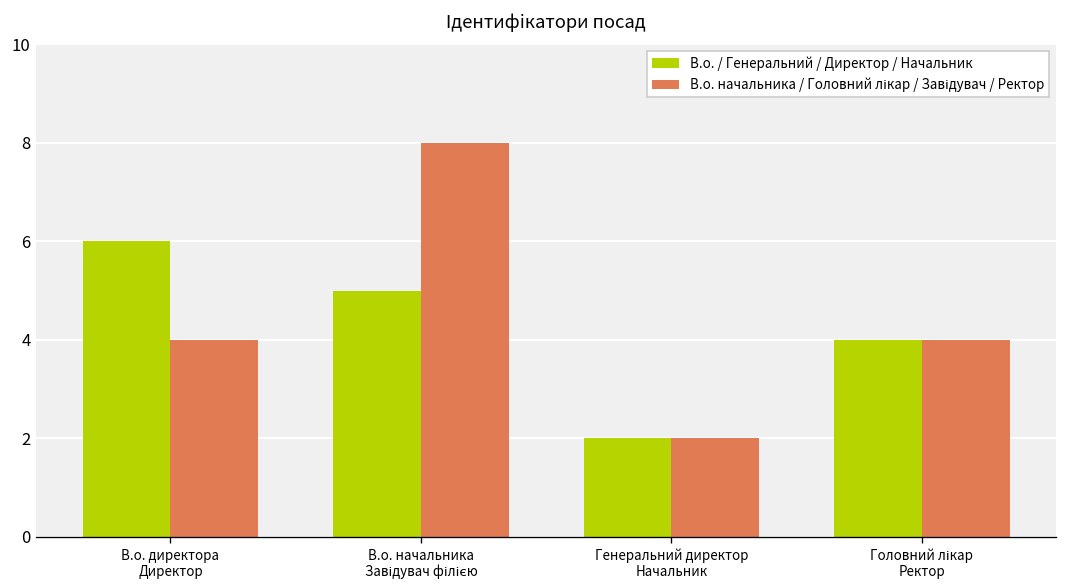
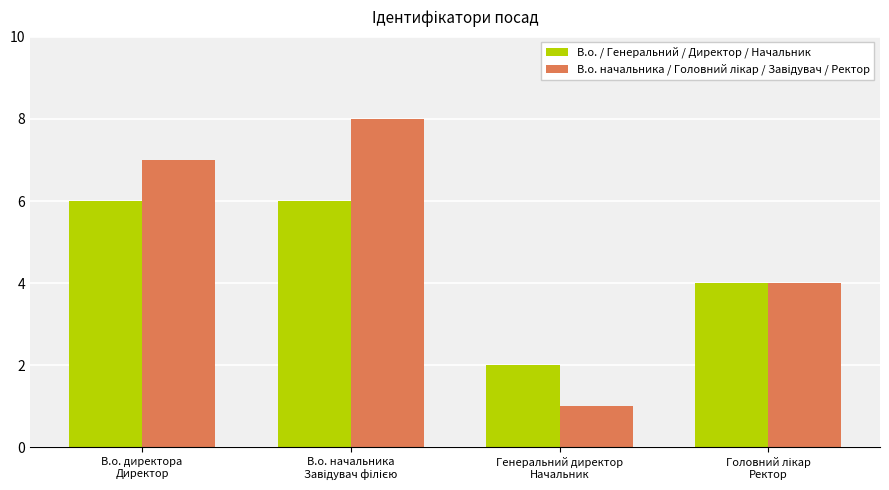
  {
    "В.о. / Генеральний / Директор / Начальник": {
      "В.о. директора Директор": 6,
-     "В.о. начальника Завідувач філією": 5,
+     "В.о. начальника Завідувач філією": 6,
      "Генеральний директор Начальник": 2,
      "Головний лікар Ректор": 4
    },
    "В.о. начальника / Головний лікар / Завідувач / Ректор": {
-     "В.о. директора Директор": 4,
+     "В.о. директора Директор": 7,
      "В.о. начальника Завідувач філією": 8,
-     "Генеральний директор Начальник": 2,
+     "Генеральний директор Начальник": 1,
      "Головний лікар Ректор": 4
    }
  }
